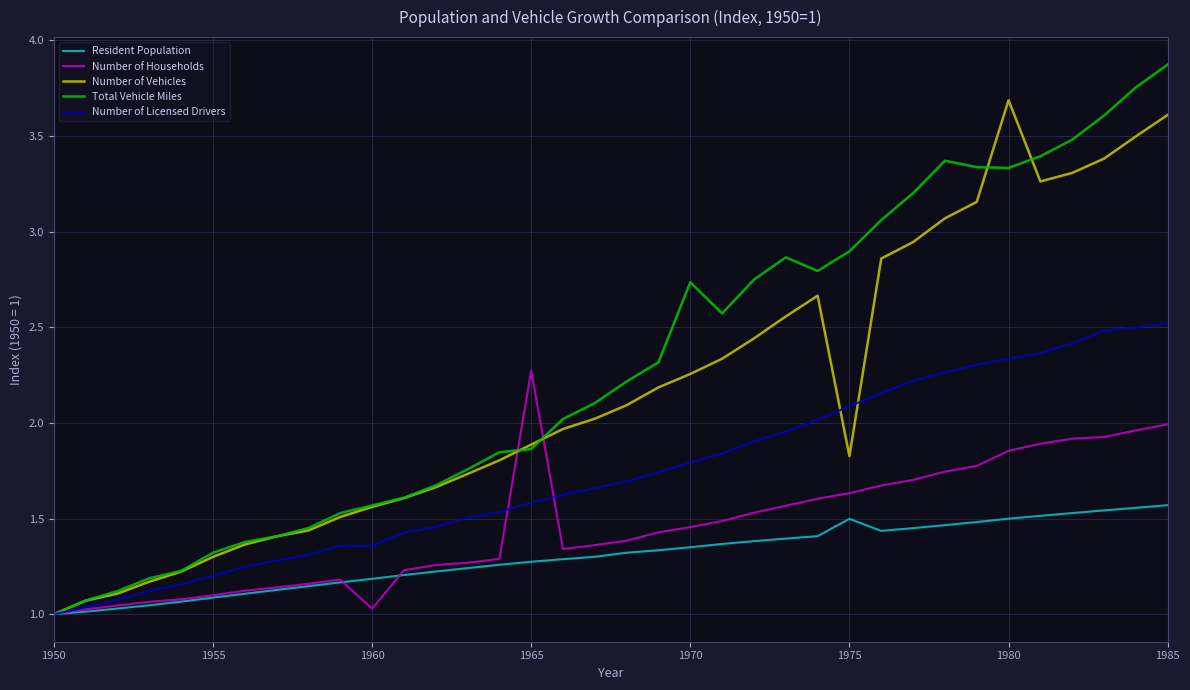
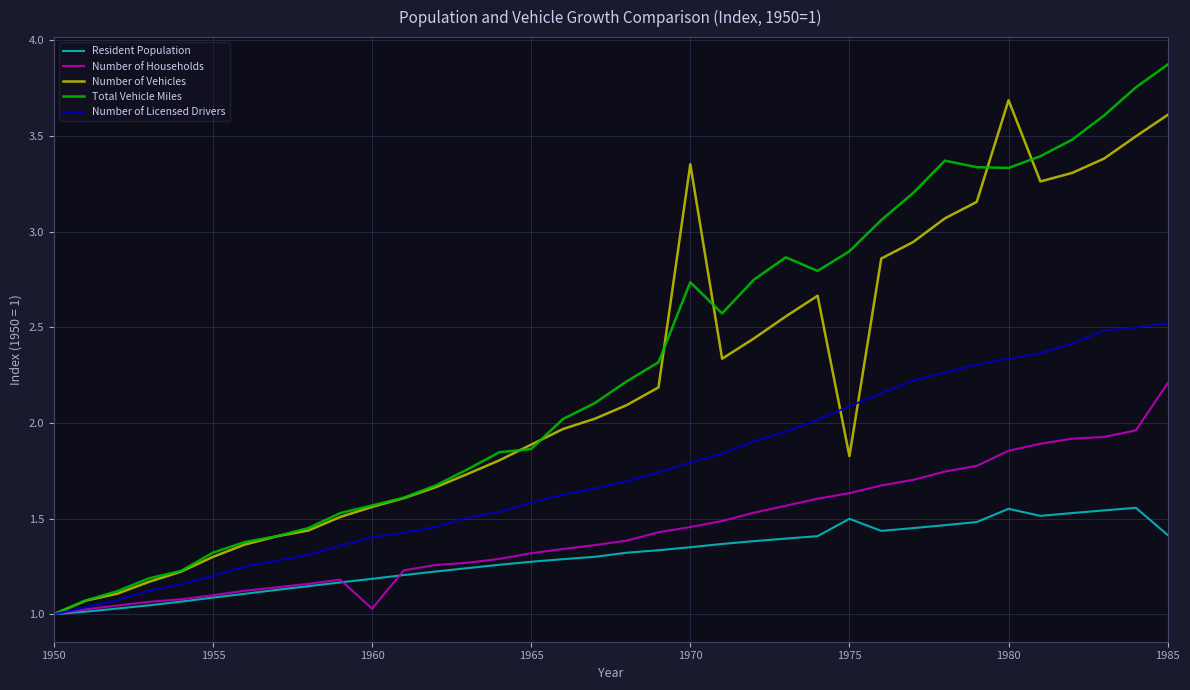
  {
    "Resident Population": {
      "1960": 1.19,
      "1965": 1.27,
      "1970": 1.35,
      "1975": 1.50,
-     "1980": 1.50,
-     "1985": 1.57
+     "1980": 1.55,
+     "1985": 1.41
    },
    "Number of Households": {
      "1960": 1.03,
-     "1965": 2.27,
+     "1965": 1.32,
      "1970": 1.46,
      "1975": 1.63,
      "1980": 1.85,
-     "1985": 1.99
+     "1985": 2.21
    },
    "Number of Vehicles": {
      "1955": 1.30,
      "1965": 1.89,
-     "1970": 2.26,
+     "1970": 3.35,
      "1975": 1.83,
      "1980": 3.69,
      "1985": 3.61
    },
    "Total Vehicle Miles": {
      "1955": 1.32,
      "1965": 1.86,
      "1970": 2.74,
      "1975": 2.90,
      "1980": 3.33,
      "1985": 3.87
    },
    "Number of Licensed Drivers": {
      "1955": 1.20,
-     "1960": 1.36,
+     "1960": 1.40,
      "1965": 1.58,
      "1970": 1.79,
      "1975": 2.09,
      "1980": 2.34,
      "1985": 2.52
    }
  }
